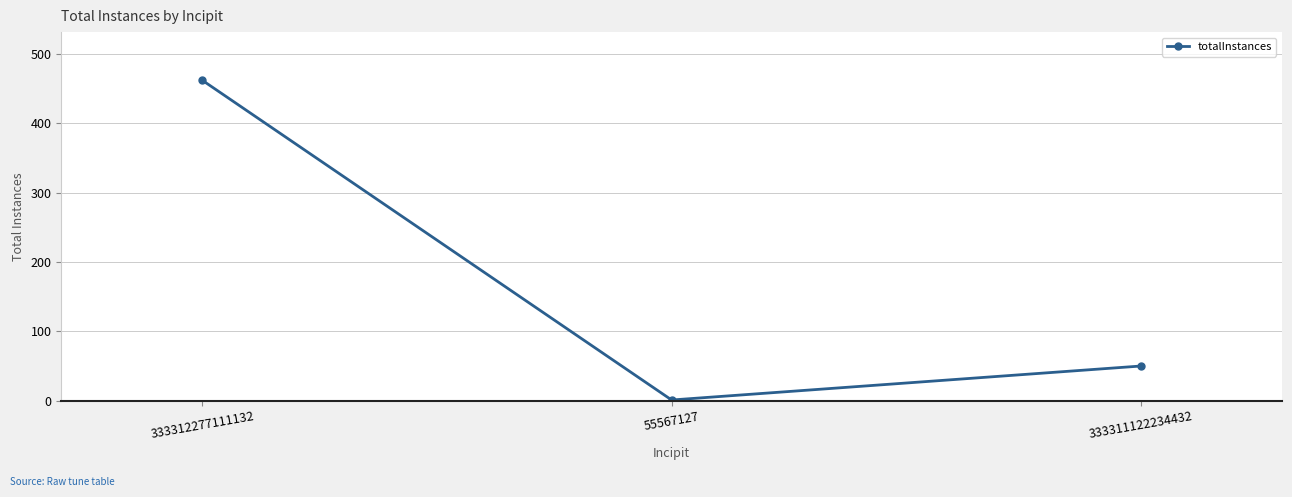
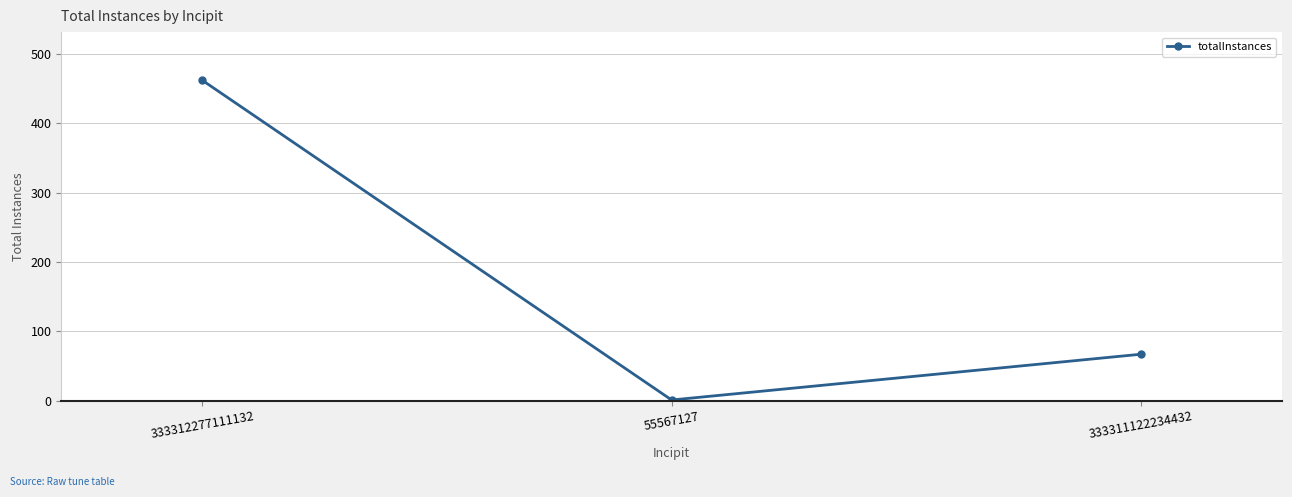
  {
    "333312277111132": 460,
    "55567127": 0,
-   "333311122234432": 50
+   "333311122234432": 70
  }
